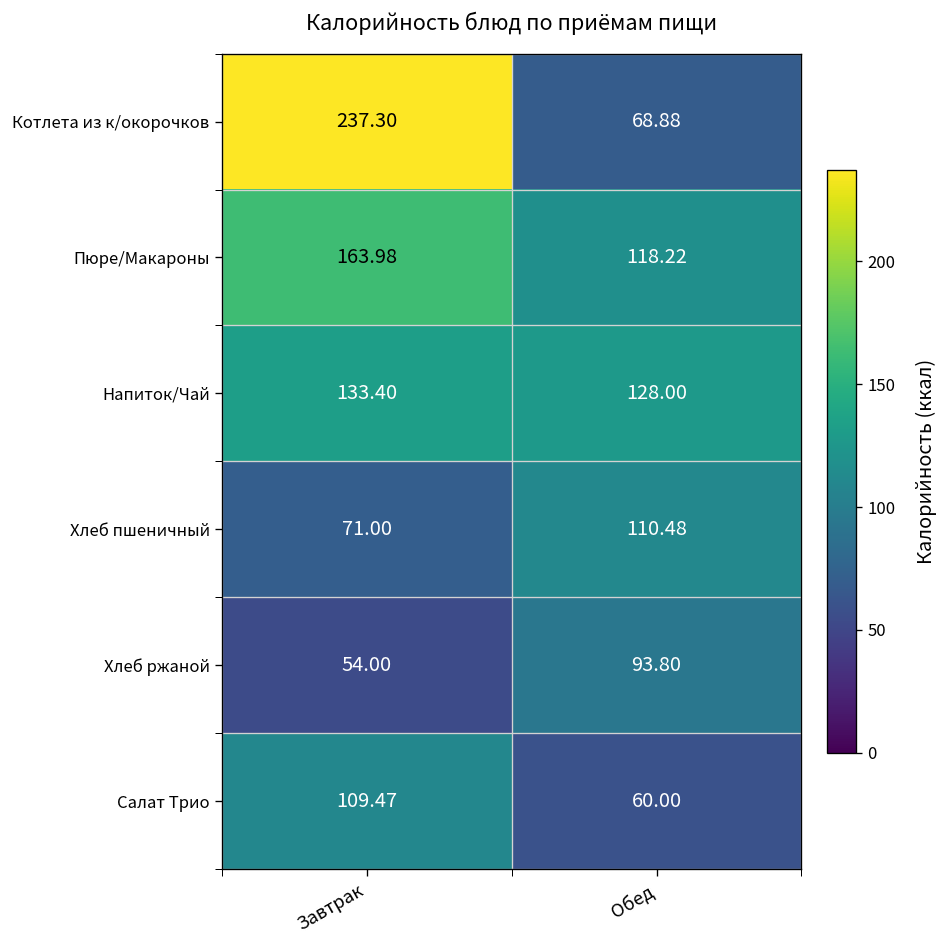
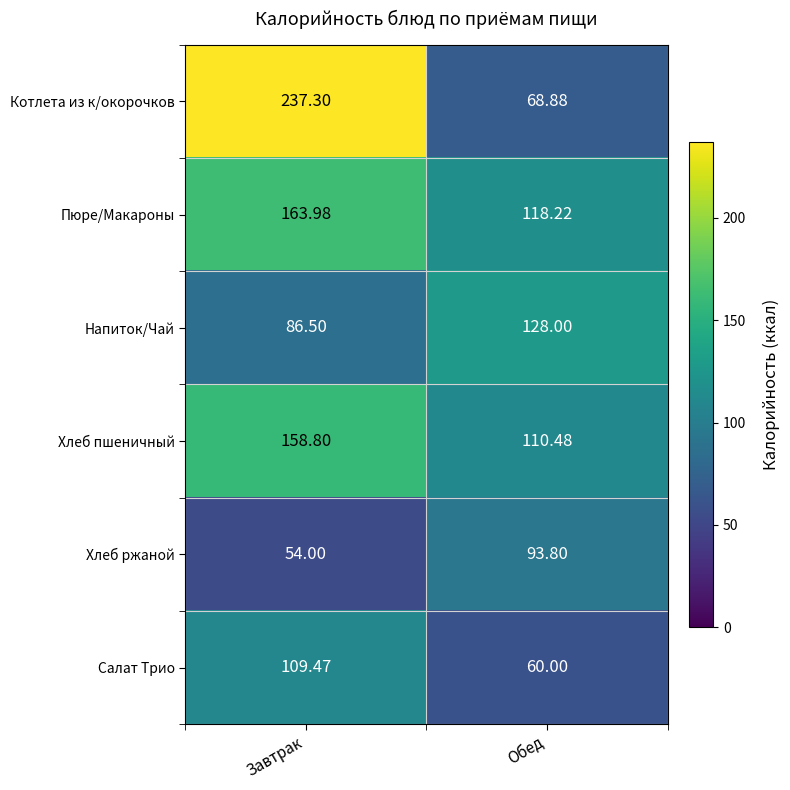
  {
    "Котлета из к/окорочков": {
      "Завтрак": 237.30,
      "Обед": 68.88
    },
    "Пюре/Макароны": {
      "Завтрак": 163.98,
      "Обед": 118.22
    },
    "Напиток/Чай": {
-     "Завтрак": 133.40,
+     "Завтрак": 86.50,
      "Обед": 128.00
    },
    "Хлеб пшеничный": {
-     "Завтрак": 71.00,
+     "Завтрак": 158.80,
      "Обед": 110.48
    },
    "Хлеб ржаной": {
      "Завтрак": 54.00,
      "Обед": 93.80
    },
    "Салат Трио": {
      "Завтрак": 109.47,
      "Обед": 60.00
    }
  }
